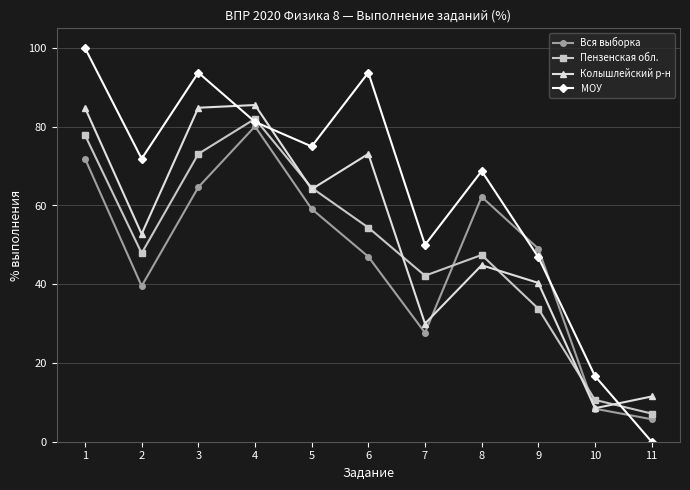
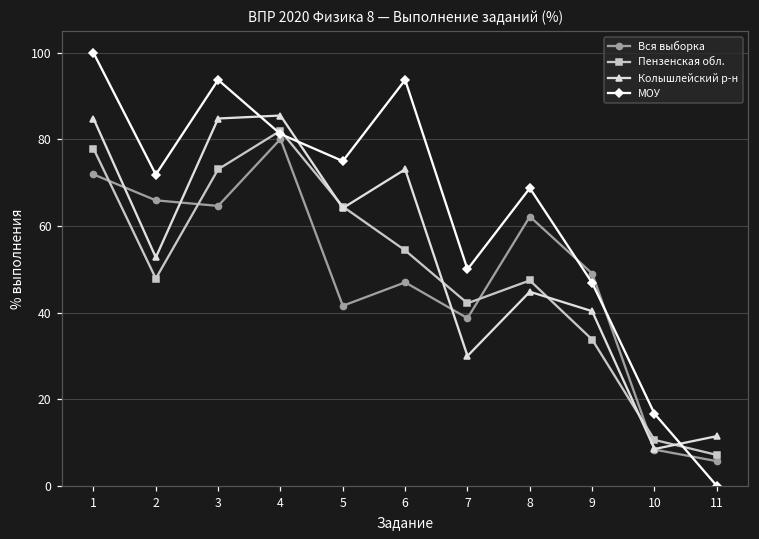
  {
    "Вся выборка": {
      "1": 72,
-     "2": 40,
+     "2": 66,
      "3": 65,
      "4": 80,
-     "5": 59,
+     "5": 42,
      "6": 47,
-     "7": 28,
+     "7": 39,
      "8": 62,
      "9": 49,
      "11": 6
    }
  }
